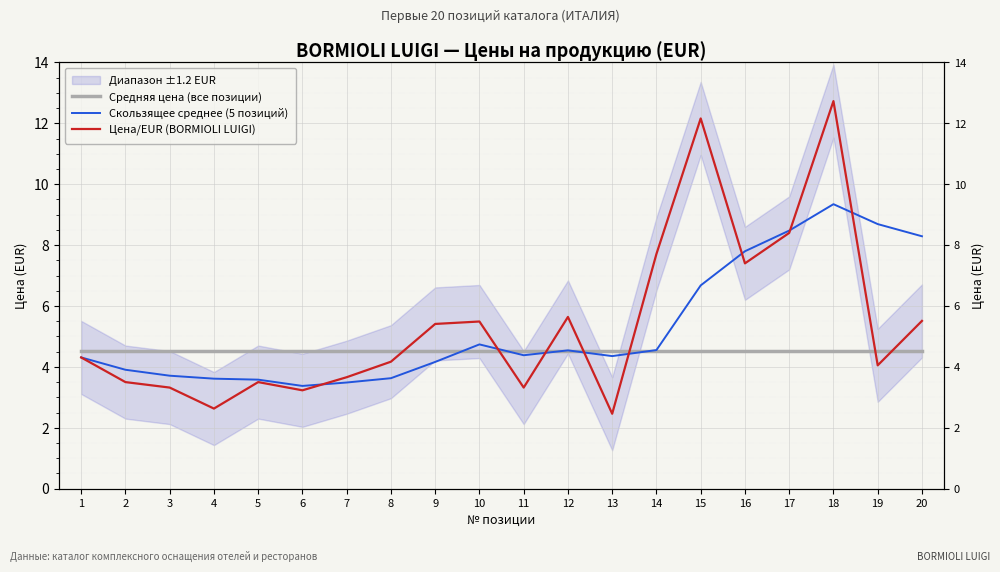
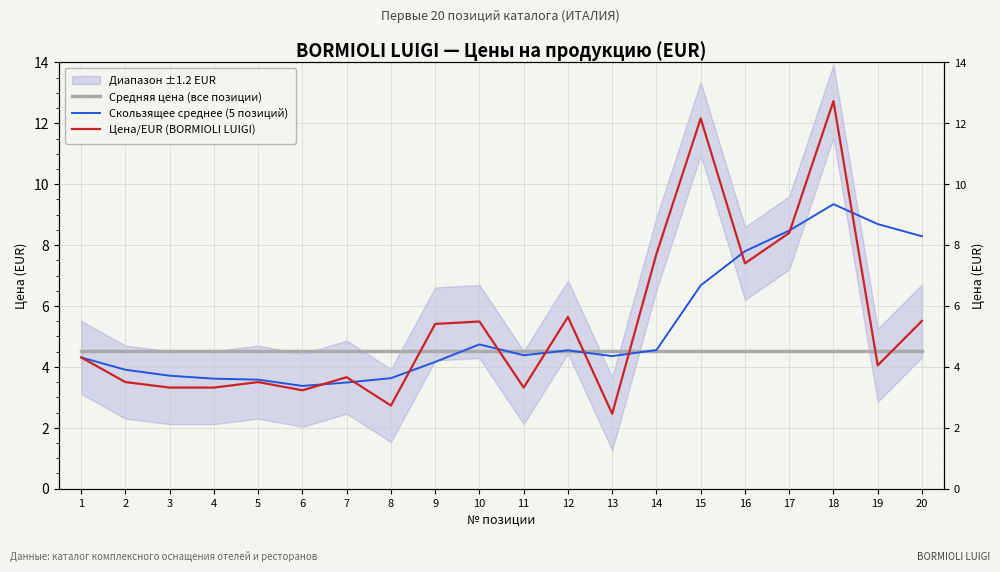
  {
    "Средняя цена (все позиции)": {
      "1": 4.5,
      "2": 4.5,
      "5": 4.5,
      "6": 4.5,
      "7": 4.5,
      "8": 4.5,
      "9": 4.5,
      "10": 4.5,
      "13": 4.5,
      "15": 4.5,
      "16": 4.5,
      "17": 4.5,
      "18": 4.5,
      "19": 4.5,
      "20": 4.5
    },
    "Цена/EUR (BORMIOLI LUIGI)": {
      "2": 3.5,
      "3": 3.3,
-     "4": 2.6,
+     "4": 3.3,
      "6": 3.2,
      "7": 3.7,
-     "8": 4.2,
+     "8": 2.7,
      "9": 5.4,
      "10": 5.5,
      "11": 3.3,
      "12": 5.6,
      "13": 2.5,
      "14": 7.7,
      "15": 12.2,
      "16": 7.4,
      "18": 12.7,
      "19": 4.1,
      "20": 5.5
    }
  }
